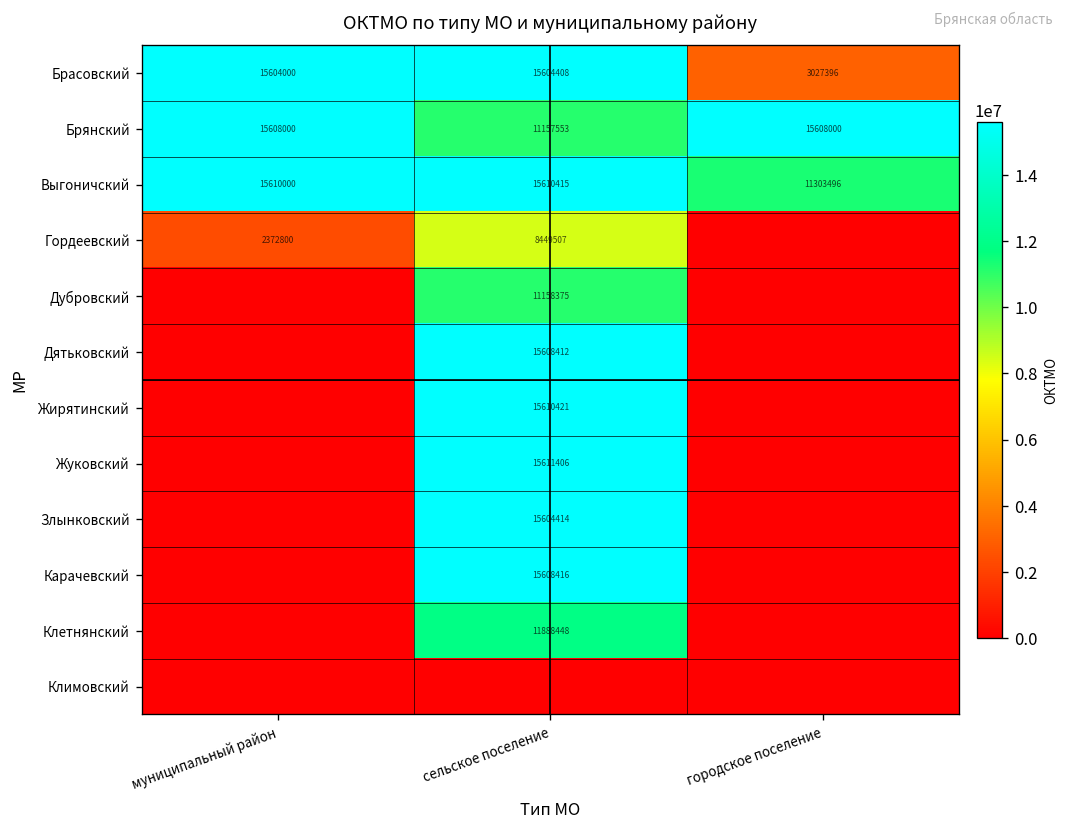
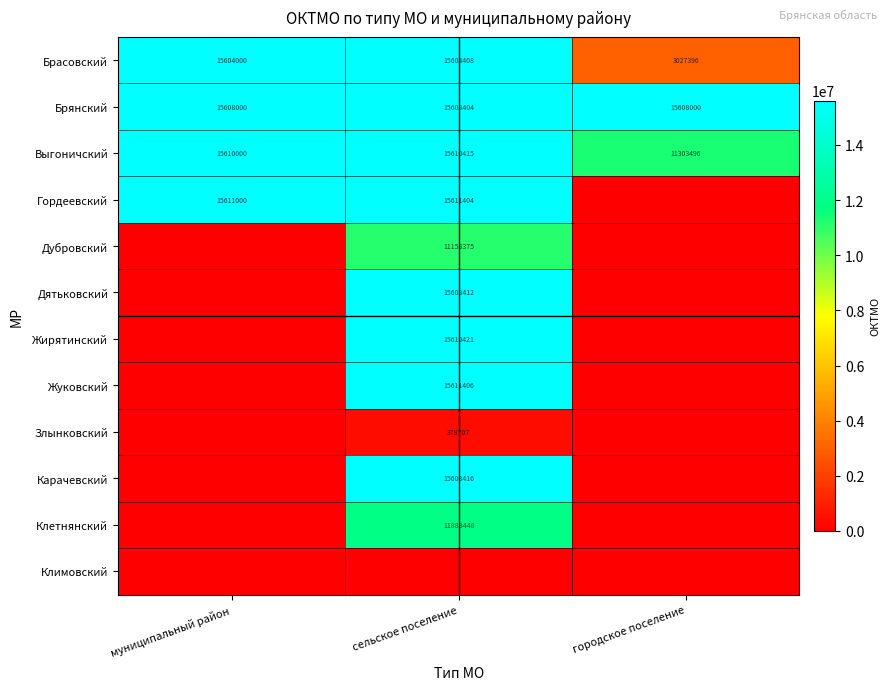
  {
    "Брасовский": {
      "муниципальный район": 15604000,
      "сельское поселение": 15604408,
      "городское поселение": 3027396
    },
    "Брянский": {
      "муниципальный район": 15608000,
-     "сельское поселение": 11157553,
+     "сельское поселение": 15608404,
      "городское поселение": 15608000
    },
    "Выгоничский": {
      "муниципальный район": 15610000,
      "сельское поселение": 15610415,
      "городское поселение": 11303496
    },
    "Гордеевский": {
-     "муниципальный район": 2372800,
-     "сельское поселение": 8449507
+     "муниципальный район": 15611000,
+     "сельское поселение": 15611404
    },
    "Дубровский": {
      "сельское поселение": 11158375
    },
    "Дятьковский": {
      "сельское поселение": 15608412
    },
    "Жирятинский": {
      "сельское поселение": 15610421
    },
    "Жуковский": {
      "сельское поселение": 15611406
    },
    "Злынковский": {
-     "сельское поселение": 15604414
+     "сельское поселение": 378707
    },
    "Карачевский": {
      "сельское поселение": 15608416
    },
    "Клетнянский": {
      "сельское поселение": 11888448
    }
  }
